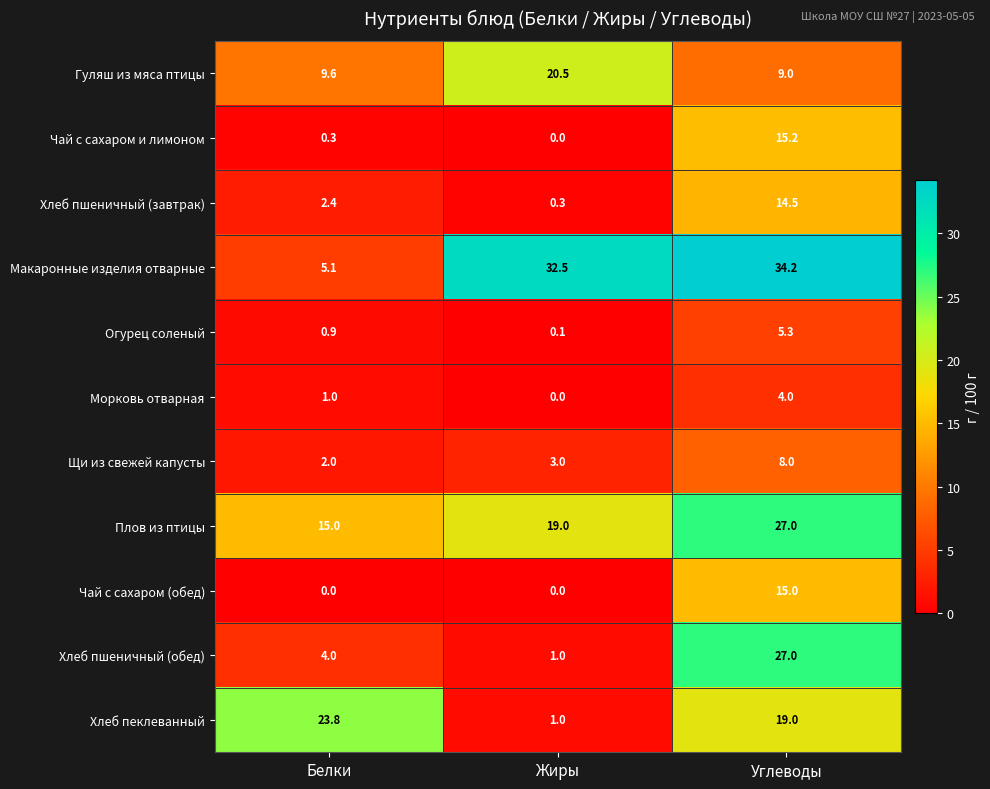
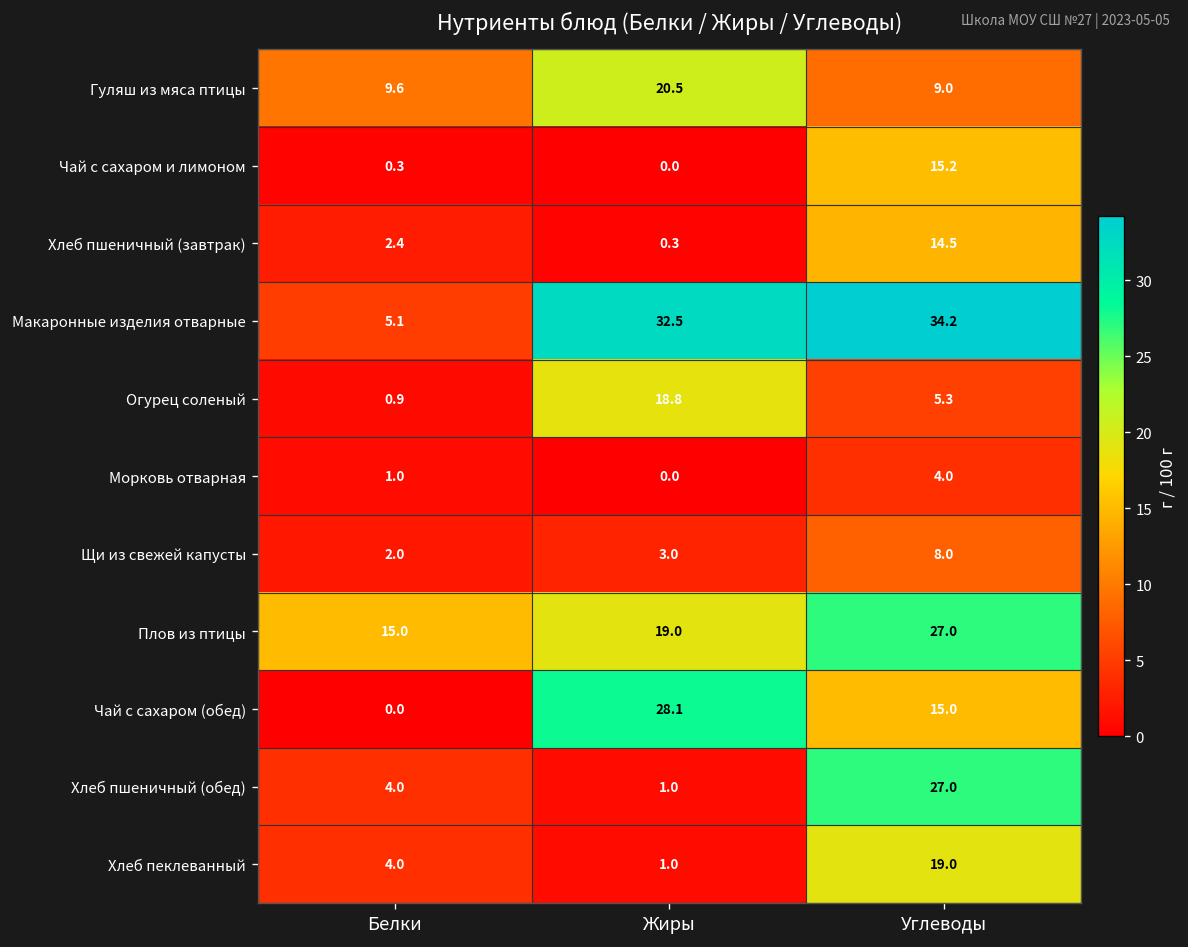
  {
    "Гуляш из мяса птицы": {
      "Белки": 9.6,
      "Жиры": 20.5,
      "Углеводы": 9.0
    },
    "Чай с сахаром и лимоном": {
      "Белки": 0.3,
      "Жиры": 0.0,
      "Углеводы": 15.2
    },
    "Хлеб пшеничный (завтрак)": {
      "Белки": 2.4,
      "Жиры": 0.3,
      "Углеводы": 14.5
    },
    "Макаронные изделия отварные": {
      "Белки": 5.1,
      "Жиры": 32.5,
      "Углеводы": 34.2
    },
    "Огурец соленый": {
      "Белки": 0.9,
-     "Жиры": 0.1,
+     "Жиры": 18.8,
      "Углеводы": 5.3
    },
    "Морковь отварная": {
      "Белки": 1.0,
      "Жиры": 0.0,
      "Углеводы": 4.0
    },
    "Щи из свежей капусты": {
      "Белки": 2.0,
      "Жиры": 3.0,
      "Углеводы": 8.0
    },
    "Плов из птицы": {
      "Белки": 15.0,
      "Жиры": 19.0,
      "Углеводы": 27.0
    },
    "Чай с сахаром (обед)": {
      "Белки": 0.0,
-     "Жиры": 0.0,
+     "Жиры": 28.1,
      "Углеводы": 15.0
    },
    "Хлеб пшеничный (обед)": {
      "Белки": 4.0,
      "Жиры": 1.0,
      "Углеводы": 27.0
    },
    "Хлеб пеклеванный": {
-     "Белки": 23.8,
+     "Белки": 4.0,
      "Жиры": 1.0,
      "Углеводы": 19.0
    }
  }
